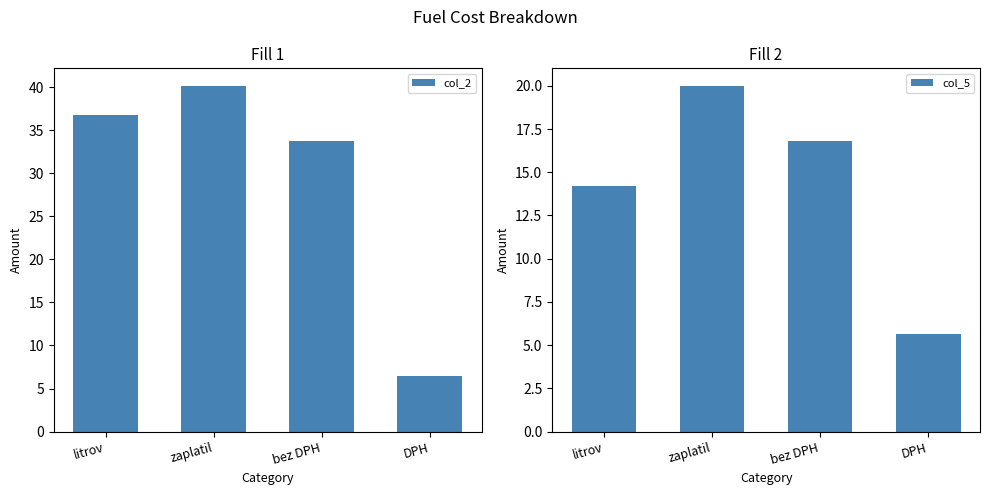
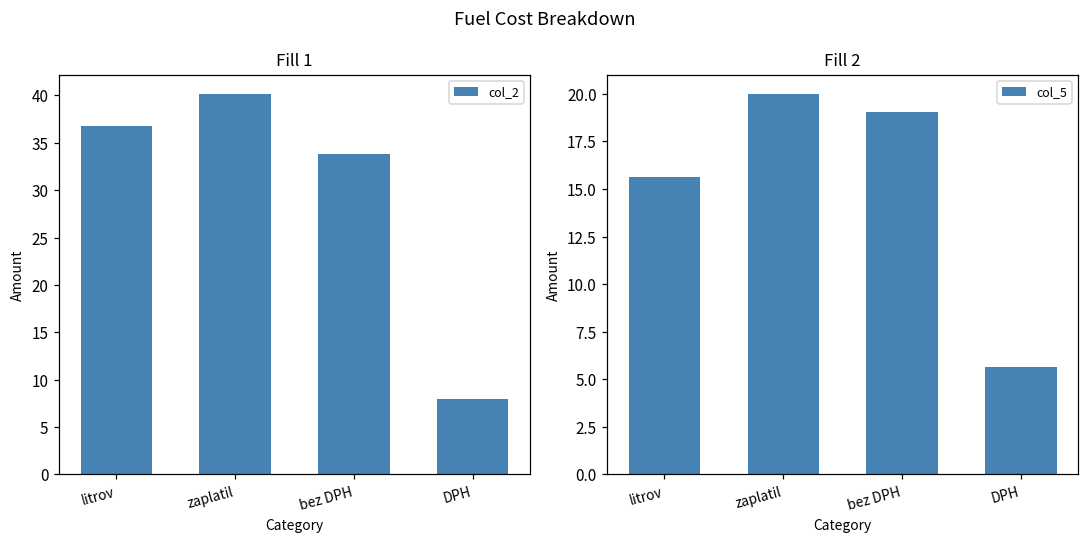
  {
    "Fill 1": {
      "litrov": 37,
      "zaplatil": 40,
      "bez DPH": 34,
-     "DPH": 6
+     "DPH": 8
    },
    "Fill 2": {
-     "litrov": 14.2,
+     "litrov": 15.6,
      "zaplatil": 20.0,
-     "bez DPH": 16.8,
+     "bez DPH": 19.0,
      "DPH": 5.6
    }
  }
